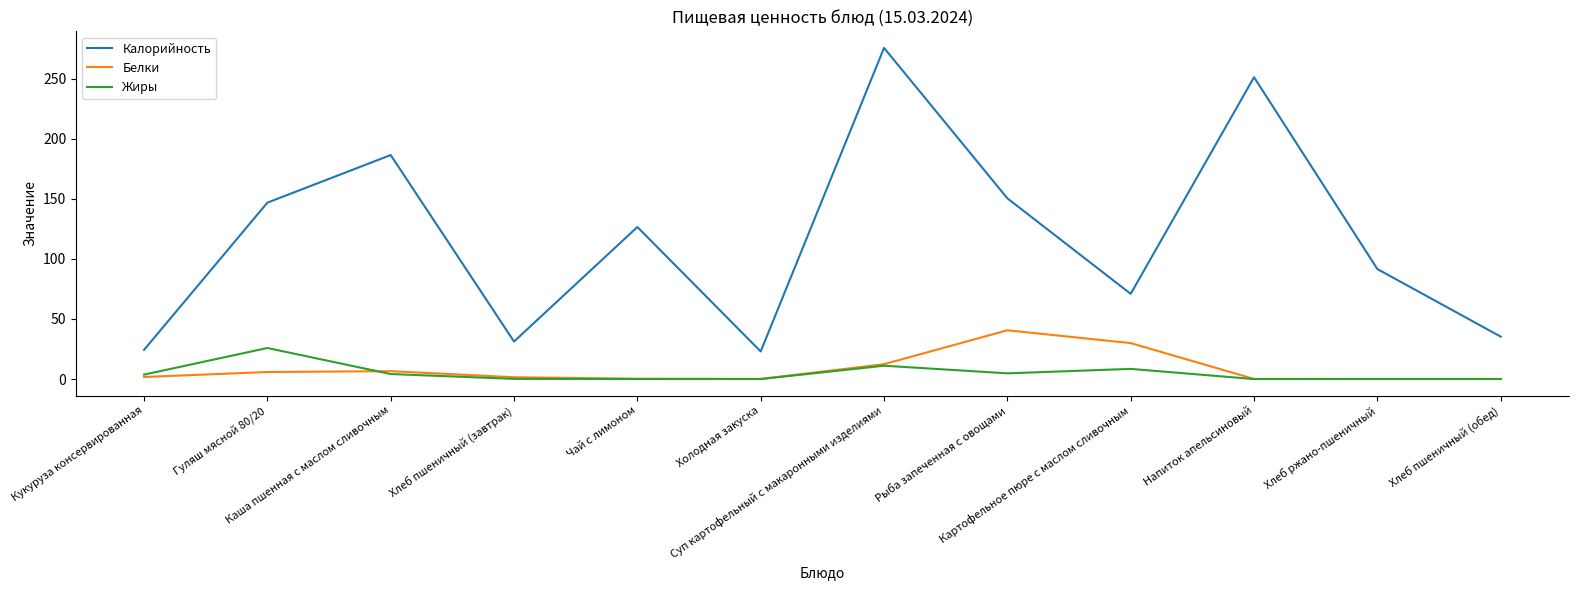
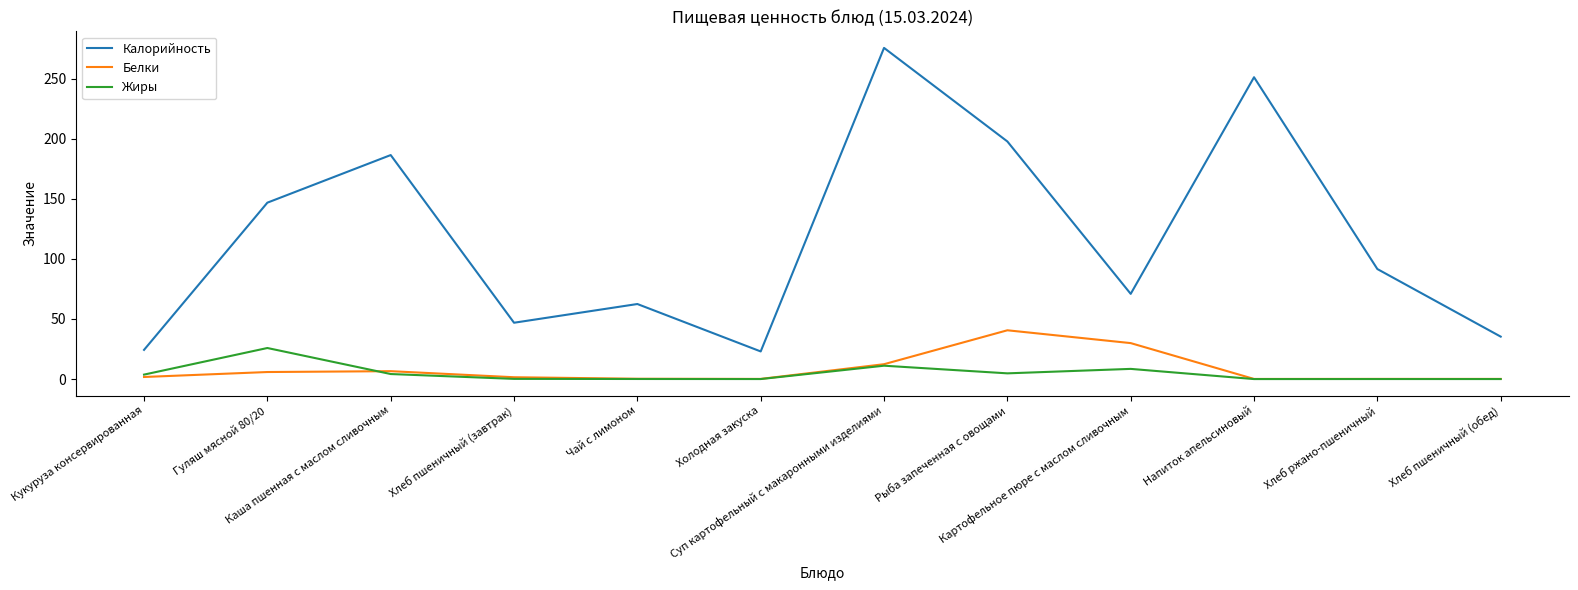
  {
    "Калорийность": {
      "Кукуруза консервированная": 24,
      "Гуляш мясной 80/20": 147,
      "Каша пшенная с маслом сливочным": 186,
-     "Хлеб пшеничный (завтрак)": 31,
-     "Чай с лимоном": 127,
+     "Хлеб пшеничный (завтрак)": 47,
+     "Чай с лимоном": 62,
      "Холодная закуска": 23,
      "Суп картофельный с макаронными изделиями": 276,
-     "Рыба запеченная с овощами": 150,
+     "Рыба запеченная с овощами": 198,
      "Картофельное пюре с маслом сливочным": 71,
      "Напиток апельсиновый": 251,
      "Хлеб ржано-пшеничный": 92,
      "Хлеб пшеничный (обед)": 35
    },
    "Белки": {
      "Гуляш мясной 80/20": 6,
      "Каша пшенная с маслом сливочным": 7,
      "Рыба запеченная с овощами": 41,
      "Картофельное пюре с маслом сливочным": 30
    },
    "Жиры": {
      "Гуляш мясной 80/20": 26,
      "Каша пшенная с маслом сливочным": 4,
      "Рыба запеченная с овощами": 5,
      "Картофельное пюре с маслом сливочным": 8
    }
  }
